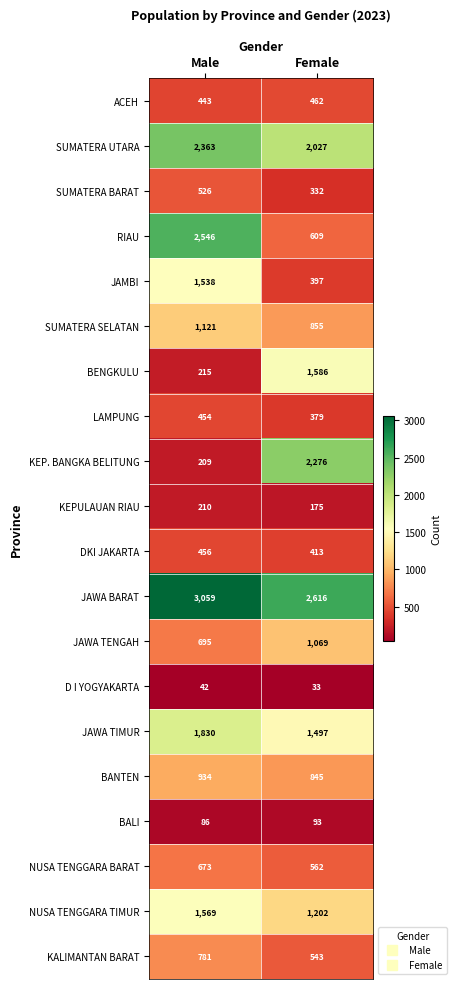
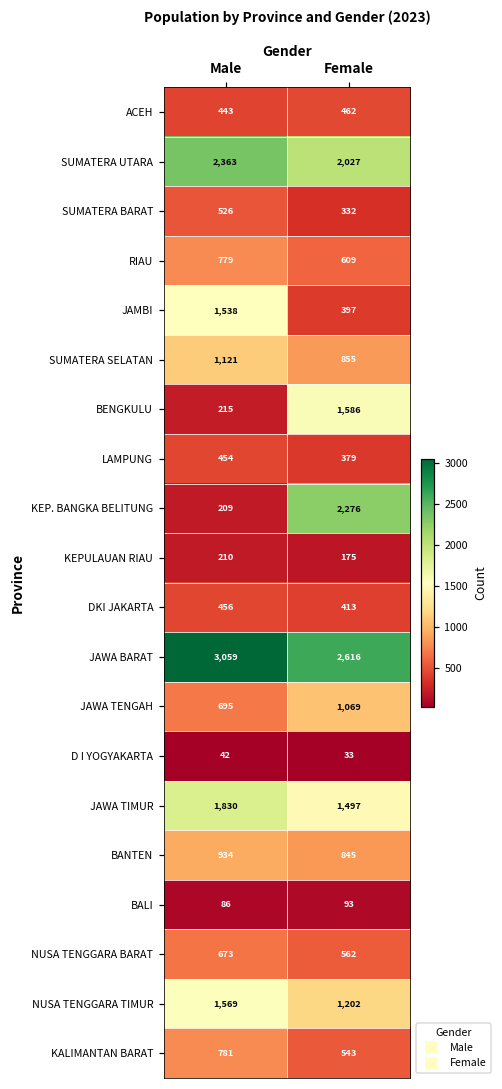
  {
    "ACEH": {
      "Male": "443",
      "Female": "462"
    },
    "SUMATERA UTARA": {
      "Male": "2,363",
      "Female": "2,027"
    },
    "SUMATERA BARAT": {
      "Male": "526",
      "Female": "332"
    },
    "RIAU": {
-     "Male": "2,546",
+     "Male": "779",
      "Female": "609"
    },
    "JAMBI": {
      "Male": "1,538",
      "Female": "397"
    },
    "SUMATERA SELATAN": {
      "Male": "1,121",
      "Female": "855"
    },
    "BENGKULU": {
      "Male": "215",
      "Female": "1,586"
    },
    "LAMPUNG": {
      "Male": "454",
      "Female": "379"
    },
    "KEP. BANGKA BELITUNG": {
      "Male": "209",
      "Female": "2,276"
    },
    "KEPULAUAN RIAU": {
      "Male": "210",
      "Female": "175"
    },
    "DKI JAKARTA": {
      "Male": "456",
      "Female": "413"
    },
    "JAWA BARAT": {
      "Male": "3,059",
      "Female": "2,616"
    },
    "JAWA TENGAH": {
      "Male": "695",
      "Female": "1,069"
    },
    "D I YOGYAKARTA": {
      "Male": "42",
      "Female": "33"
    },
    "JAWA TIMUR": {
      "Male": "1,830",
      "Female": "1,497"
    },
    "BANTEN": {
      "Male": "934",
      "Female": "845"
    },
    "BALI": {
      "Male": "86",
      "Female": "93"
    },
    "NUSA TENGGARA BARAT": {
      "Male": "673",
      "Female": "562"
    },
    "NUSA TENGGARA TIMUR": {
      "Male": "1,569",
      "Female": "1,202"
    },
    "KALIMANTAN BARAT": {
      "Male": "781",
      "Female": "543"
    }
  }
